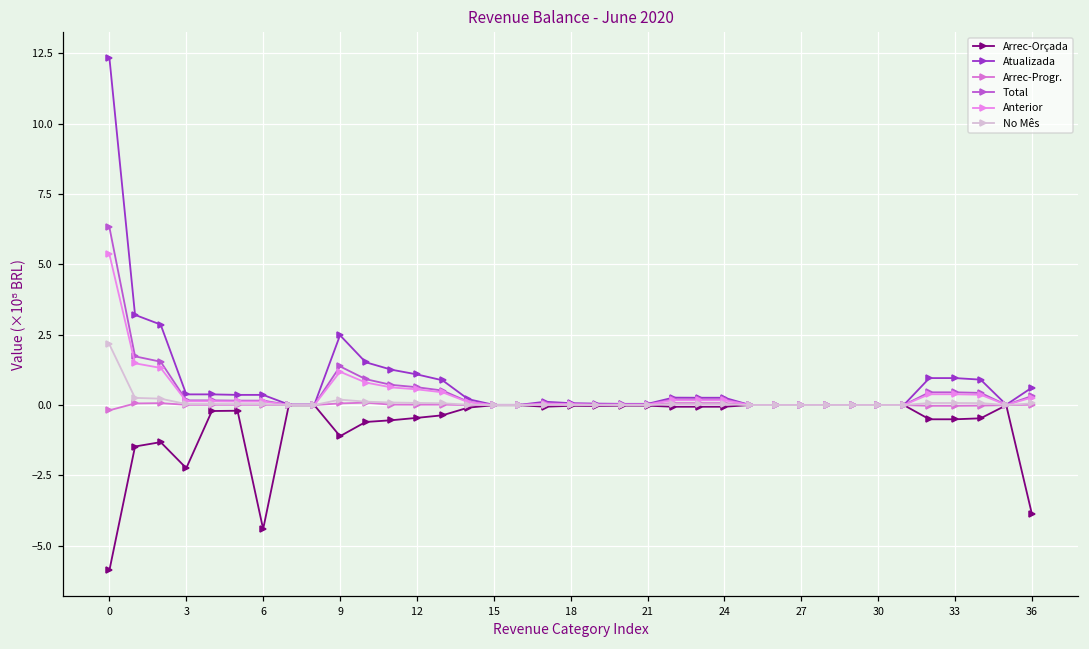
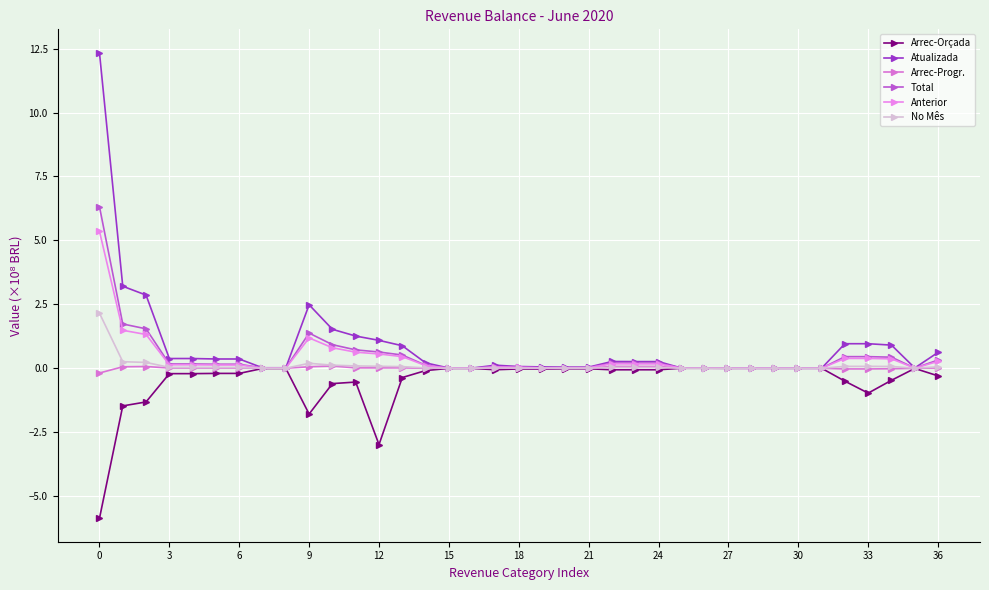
  {
    "Arrec-Orçada": {
      "0": -5.9,
-     "3": -2.2,
-     "6": -4.4,
-     "9": -1.1,
-     "12": -0.5,
-     "33": -0.5,
-     "36": -3.9
+     "3": -0.2,
+     "6": -0.2,
+     "9": -1.8,
+     "12": -3.0,
+     "33": -1.0,
+     "36": -0.3
    },
    "No Mês": {
      "0": 2.2,
      "9": 0.2
    }
  }
